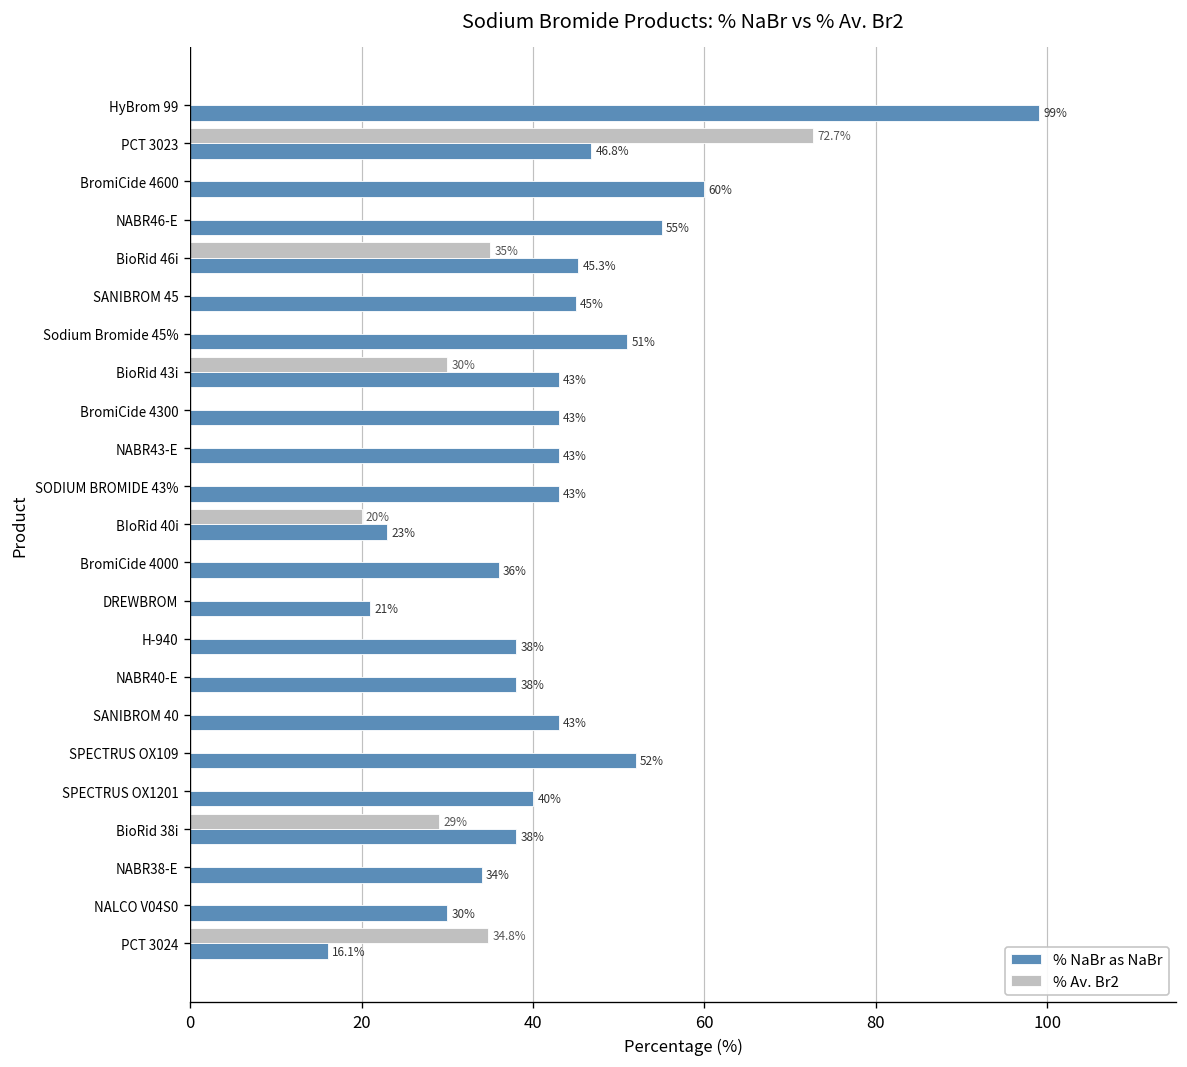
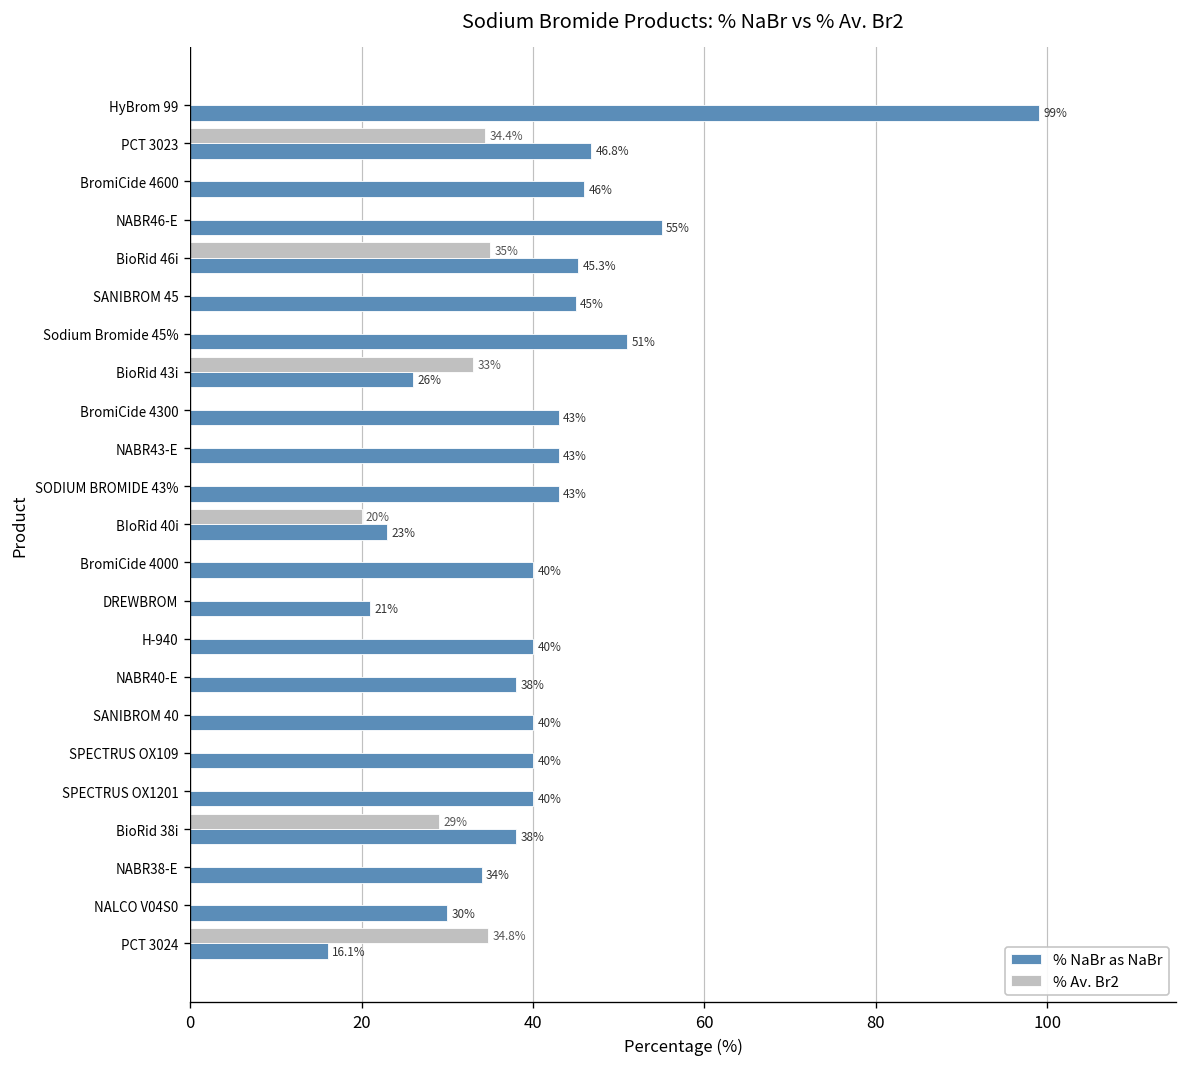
  {
    "% NaBr as NaBr": {
      "HyBrom 99": "99%",
      "PCT 3023": "46.8%",
-     "BromiCide 4600": "60%",
+     "BromiCide 4600": "46%",
      "NABR46-E": "55%",
      "BioRid 46i": "45.3%",
      "SANIBROM 45": "45%",
      "Sodium Bromide 45%": "51%",
-     "BioRid 43i": "43%",
+     "BioRid 43i": "26%",
      "BromiCide 4300": "43%",
      "NABR43-E": "43%",
      "SODIUM BROMIDE 43%": "43%",
      "BIoRid 40i": "23%",
-     "BromiCide 4000": "36%",
+     "BromiCide 4000": "40%",
      "DREWBROM": "21%",
-     "H-940": "38%",
+     "H-940": "40%",
      "NABR40-E": "38%",
-     "SANIBROM 40": "43%",
-     "SPECTRUS OX109": "52%",
+     "SANIBROM 40": "40%",
+     "SPECTRUS OX109": "40%",
      "SPECTRUS OX1201": "40%",
      "BioRid 38i": "38%",
      "NABR38-E": "34%",
      "NALCO V04S0": "30%",
      "PCT 3024": "16.1%"
    },
    "% Av. Br2": {
-     "PCT 3023": "72.7%",
+     "PCT 3023": "34.4%",
      "BioRid 46i": "35%",
-     "BioRid 43i": "30%",
+     "BioRid 43i": "33%",
      "BIoRid 40i": "20%",
      "BioRid 38i": "29%",
      "PCT 3024": "34.8%"
    }
  }
